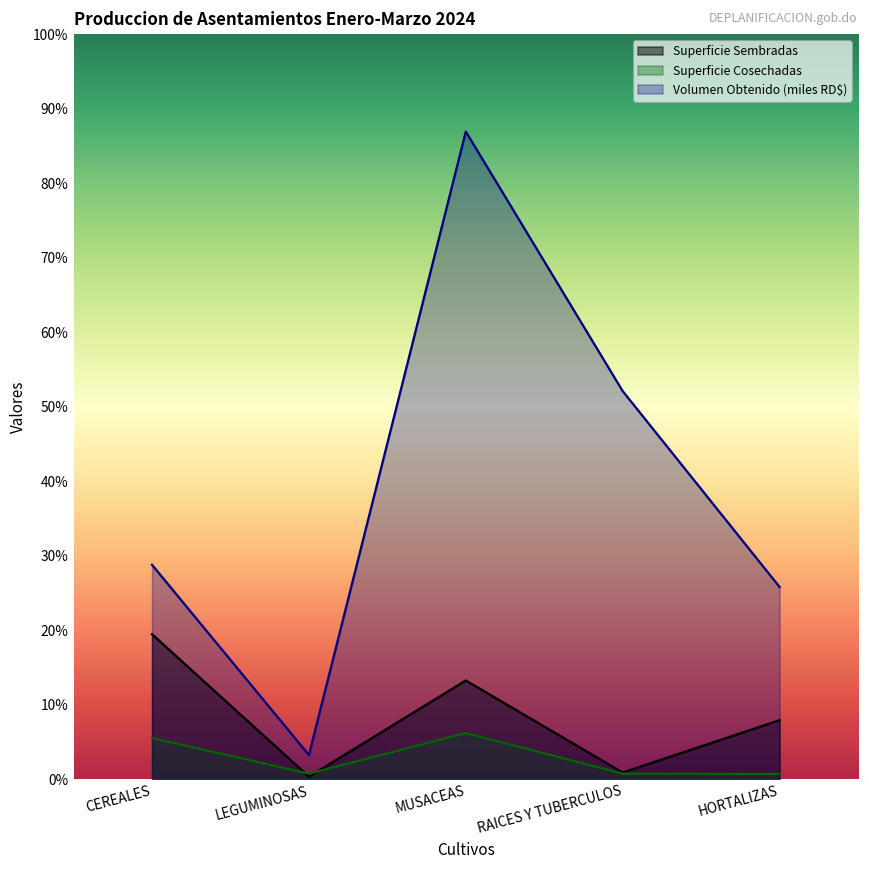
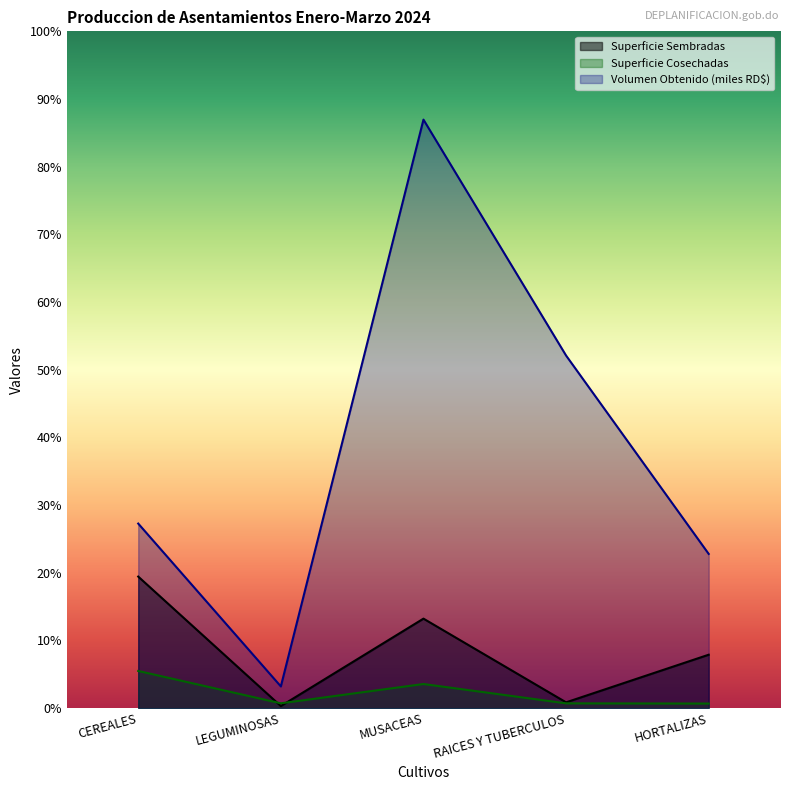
  {
    "Superficie Sembradas": {
      "CEREALES": "19%",
      "LEGUMINOSAS": "0%",
      "MUSACEAS": "13%",
      "HORTALIZAS": "8%"
    },
    "Superficie Cosechadas": {
      "CEREALES": "5%",
      "LEGUMINOSAS": "1%",
-     "MUSACEAS": "6%",
+     "MUSACEAS": "4%",
      "HORTALIZAS": "1%"
    },
    "Volumen Obtenido (miles RD$)": {
-     "CEREALES": "29%",
+     "CEREALES": "27%",
      "LEGUMINOSAS": "3%",
      "MUSACEAS": "87%",
      "RAICES Y TUBERCULOS": "52%",
-     "HORTALIZAS": "26%"
+     "HORTALIZAS": "23%"
    }
  }
